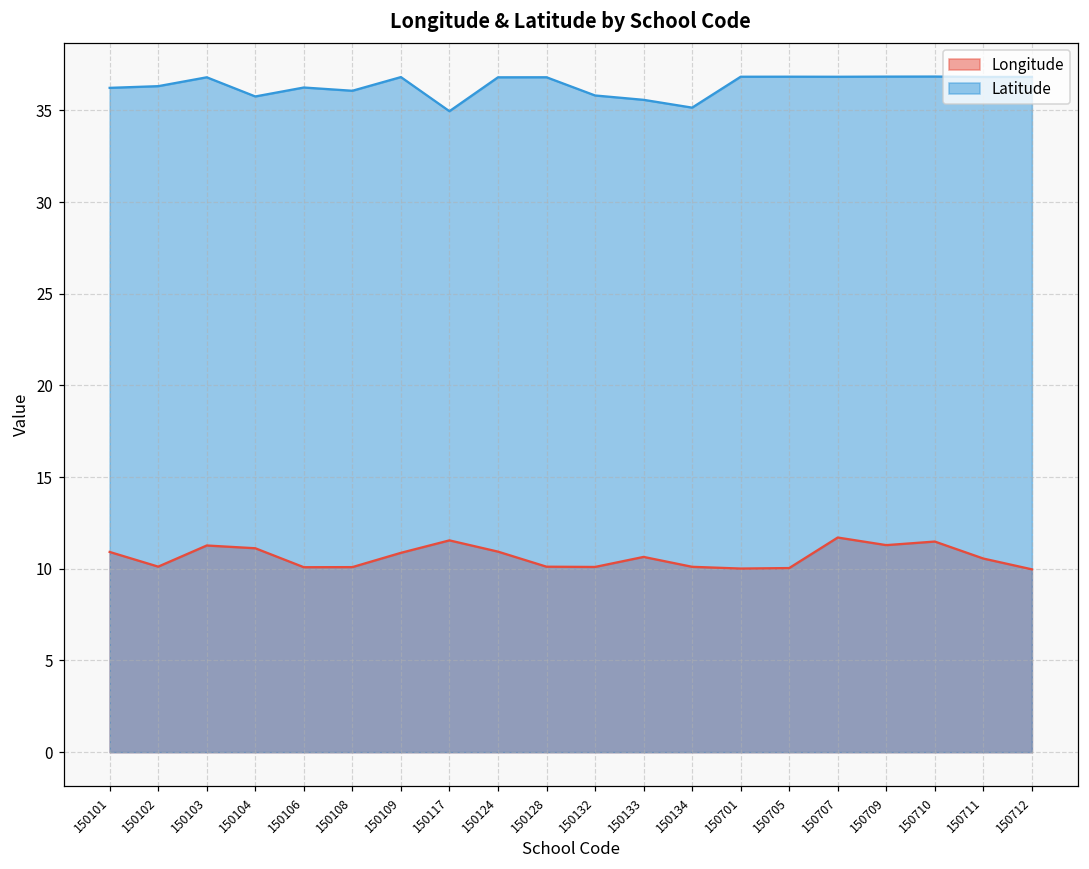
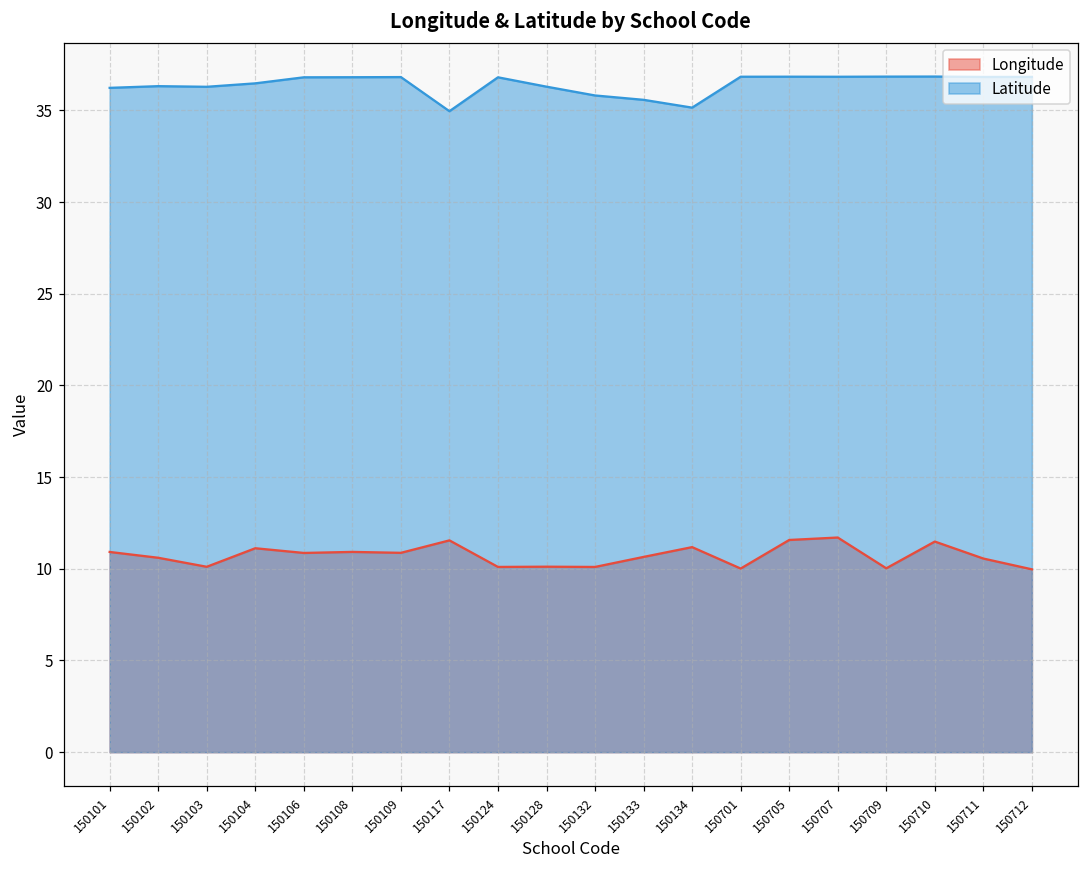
  {
    "Longitude": {
      "150101": 10.9,
-     "150102": 10.1,
-     "150103": 11.3,
+     "150102": 10.6,
+     "150103": 10.1,
      "150104": 11.1,
-     "150106": 10.1,
-     "150108": 10.1,
+     "150106": 10.9,
+     "150108": 10.9,
      "150109": 10.9,
      "150117": 11.6,
-     "150124": 10.9,
+     "150124": 10.1,
      "150128": 10.1,
      "150132": 10.1,
      "150133": 10.6,
-     "150134": 10.1,
+     "150134": 11.2,
      "150701": 10.0,
-     "150705": 10.0,
+     "150705": 11.6,
      "150707": 11.7,
-     "150709": 11.3,
+     "150709": 10.0,
      "150710": 11.5,
      "150711": 10.6,
      "150712": 10.0
    },
    "Latitude": {
      "150101": 36.2,
      "150102": 36.3,
-     "150103": 36.8,
-     "150104": 35.8,
-     "150106": 36.2,
-     "150108": 36.1,
+     "150103": 36.3,
+     "150104": 36.5,
+     "150106": 36.8,
+     "150108": 36.8,
      "150109": 36.8,
      "150117": 35.0,
      "150124": 36.8,
-     "150128": 36.8,
+     "150128": 36.3,
      "150132": 35.8,
      "150133": 35.6,
      "150134": 35.2,
      "150701": 36.8,
      "150705": 36.8,
      "150707": 36.8,
      "150709": 36.8,
      "150710": 36.8
    }
  }
